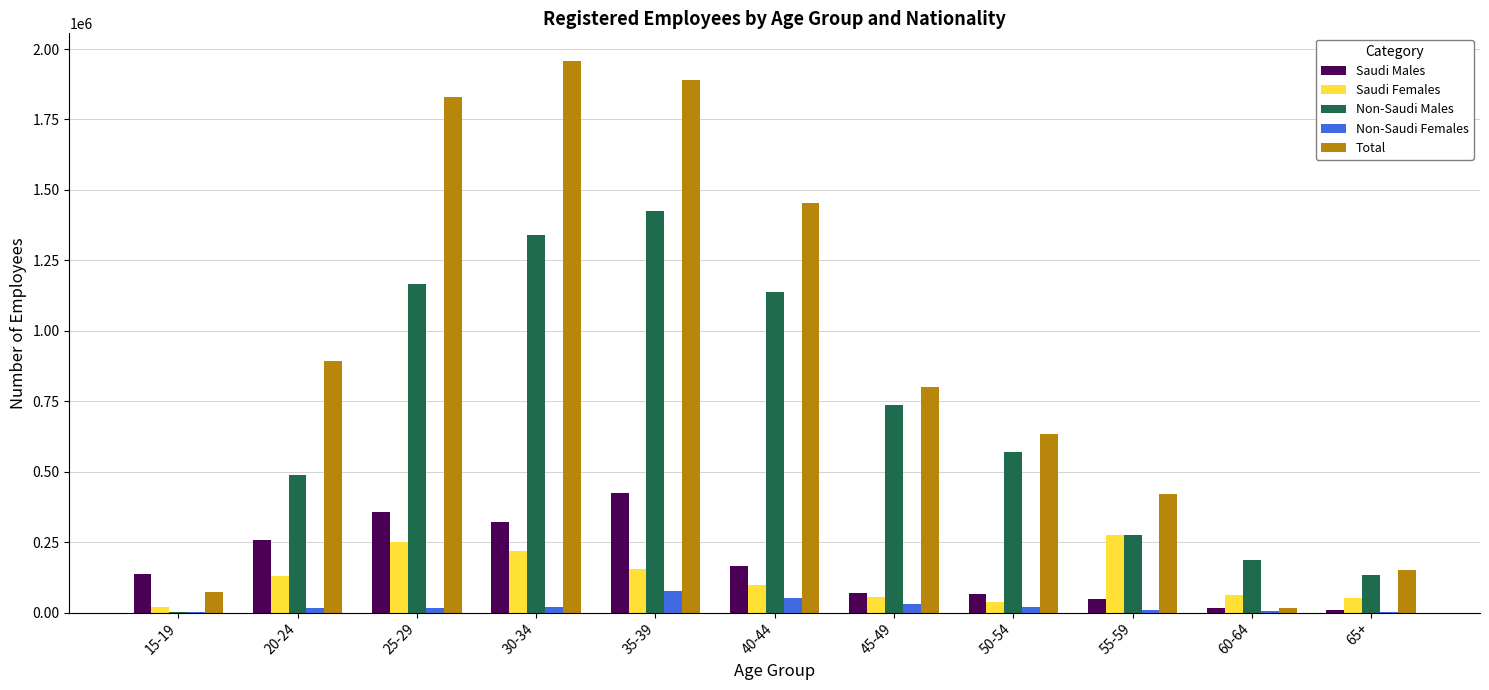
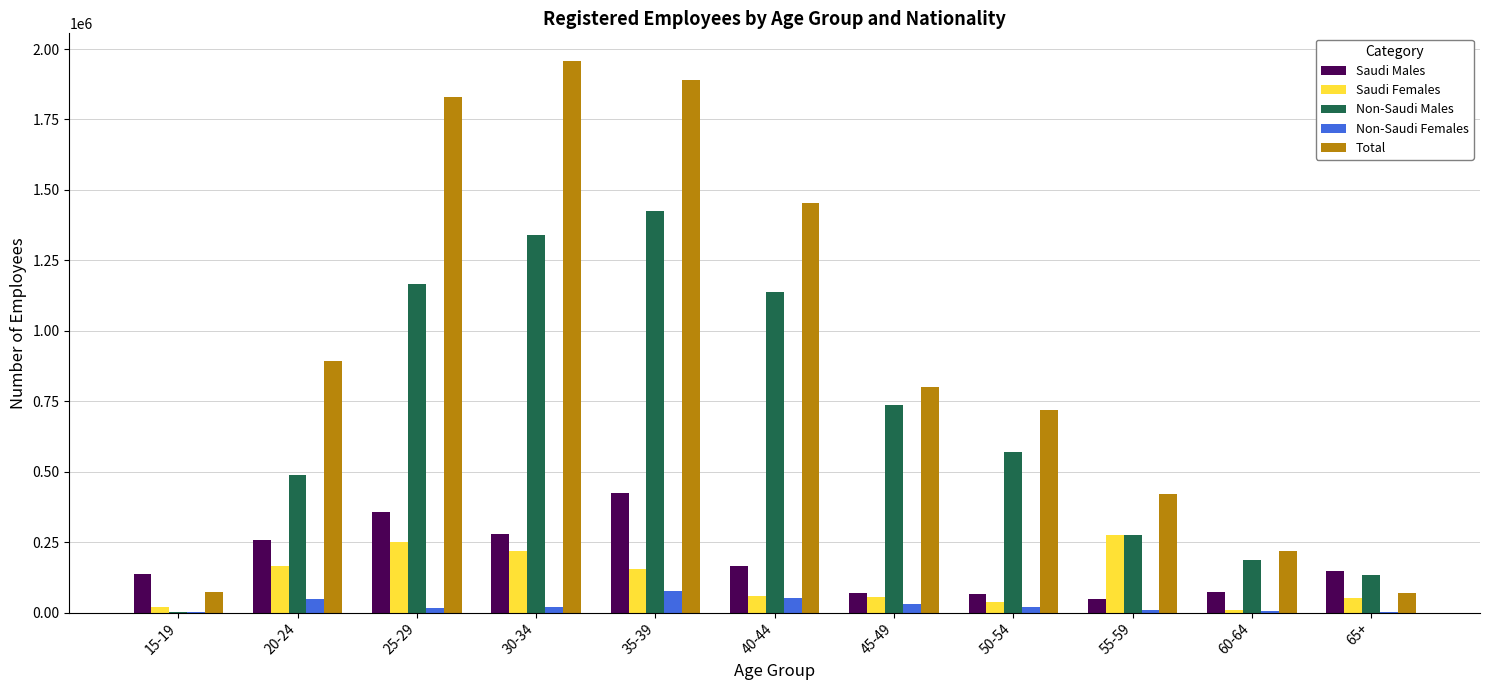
  {
    "Saudi Males": {
      "15-19": 140000,
      "20-24": 260000,
      "25-29": 360000,
-     "30-34": 320000,
+     "30-34": 280000,
      "35-39": 430000,
      "40-44": 170000,
      "45-49": 70000,
      "50-54": 60000,
      "55-59": 50000,
-     "60-64": 20000,
-     "65+": 10000
+     "60-64": 70000,
+     "65+": 150000
    },
    "Saudi Females": {
      "15-19": 20000,
-     "20-24": 130000,
+     "20-24": 160000,
      "25-29": 250000,
      "30-34": 220000,
      "35-39": 150000,
-     "40-44": 100000,
+     "40-44": 60000,
      "45-49": 60000,
      "50-54": 40000,
      "55-59": 270000,
-     "60-64": 60000,
+     "60-64": 10000,
      "65+": 50000
    },
    "Non-Saudi Males": {
      "20-24": 490000,
      "25-29": 1170000,
      "30-34": 1340000,
      "35-39": 1430000,
      "40-44": 1140000,
      "45-49": 740000,
      "50-54": 570000,
      "55-59": 270000,
      "60-64": 180000,
      "65+": 130000
    },
    "Non-Saudi Females": {
-     "20-24": 20000,
+     "20-24": 50000,
      "25-29": 20000,
      "30-34": 20000,
      "35-39": 70000,
      "40-44": 50000,
      "45-49": 30000,
      "50-54": 20000,
      "55-59": 10000
    },
    "Total": {
      "15-19": 70000,
      "20-24": 890000,
      "25-29": 1830000,
      "30-34": 1960000,
      "35-39": 1890000,
      "40-44": 1450000,
      "45-49": 800000,
-     "50-54": 630000,
+     "50-54": 720000,
      "55-59": 420000,
-     "60-64": 20000,
-     "65+": 150000
+     "60-64": 220000,
+     "65+": 70000
    }
  }
